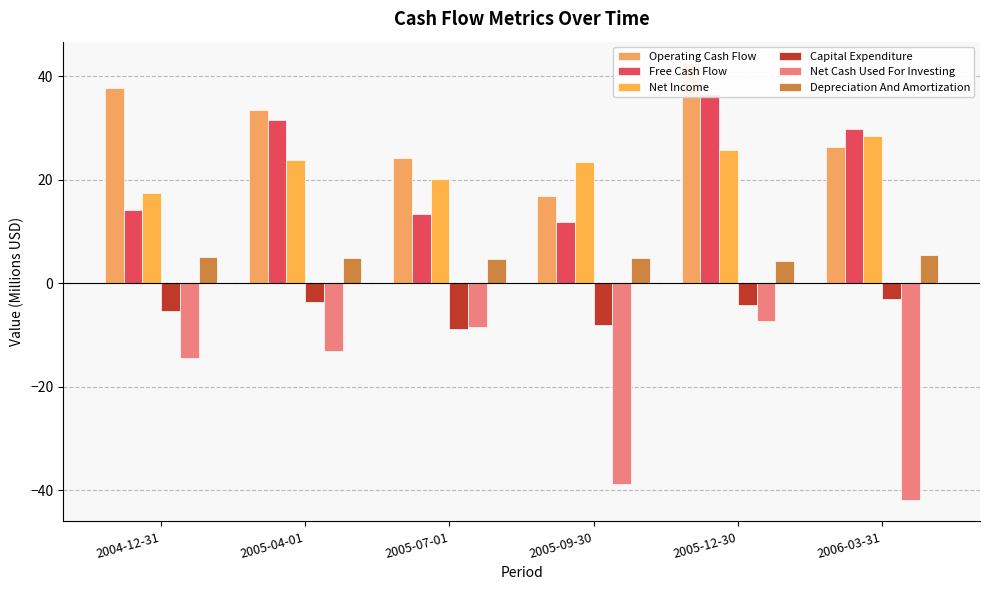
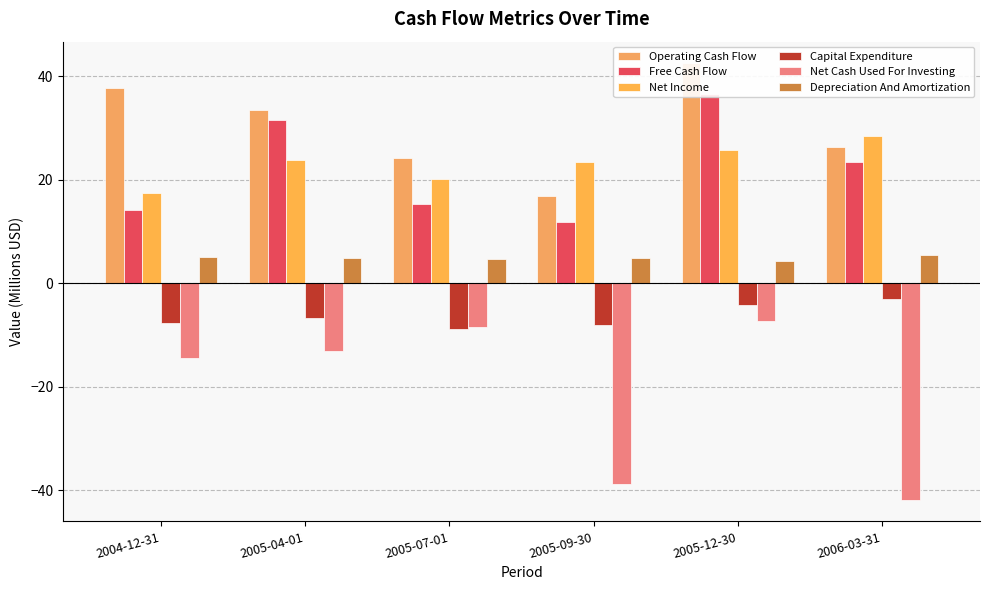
  {
    "Free Cash Flow": {
      "2004-12-31": 14,
      "2005-04-01": 32,
-     "2005-07-01": 13,
+     "2005-07-01": 15,
      "2005-09-30": 12,
-     "2006-03-31": 30
+     "2006-03-31": 23
    },
    "Capital Expenditure": {
-     "2004-12-31": -5,
-     "2005-04-01": -4,
+     "2004-12-31": -8,
+     "2005-04-01": -7,
      "2005-07-01": -9,
      "2005-09-30": -8,
      "2005-12-30": -4,
      "2006-03-31": -3
    }
  }
